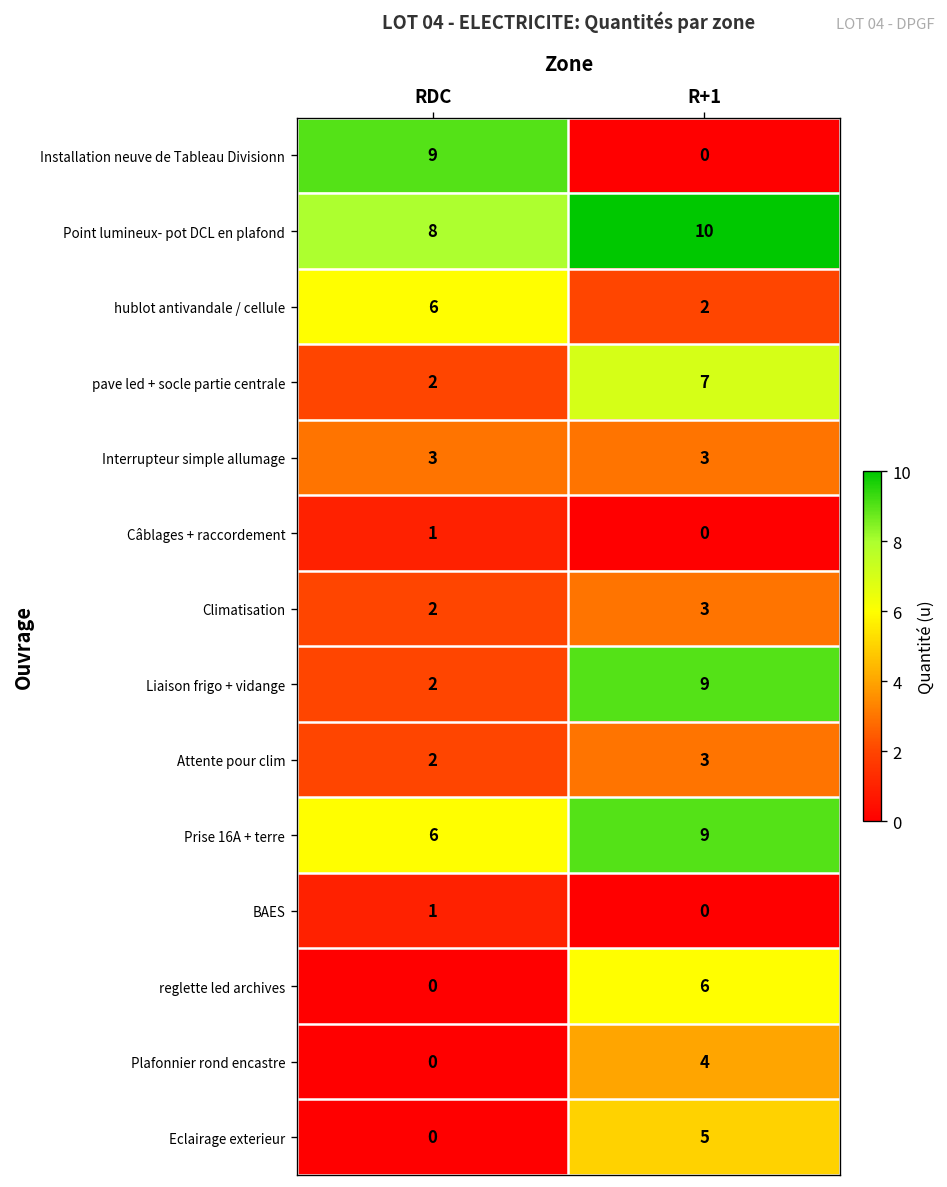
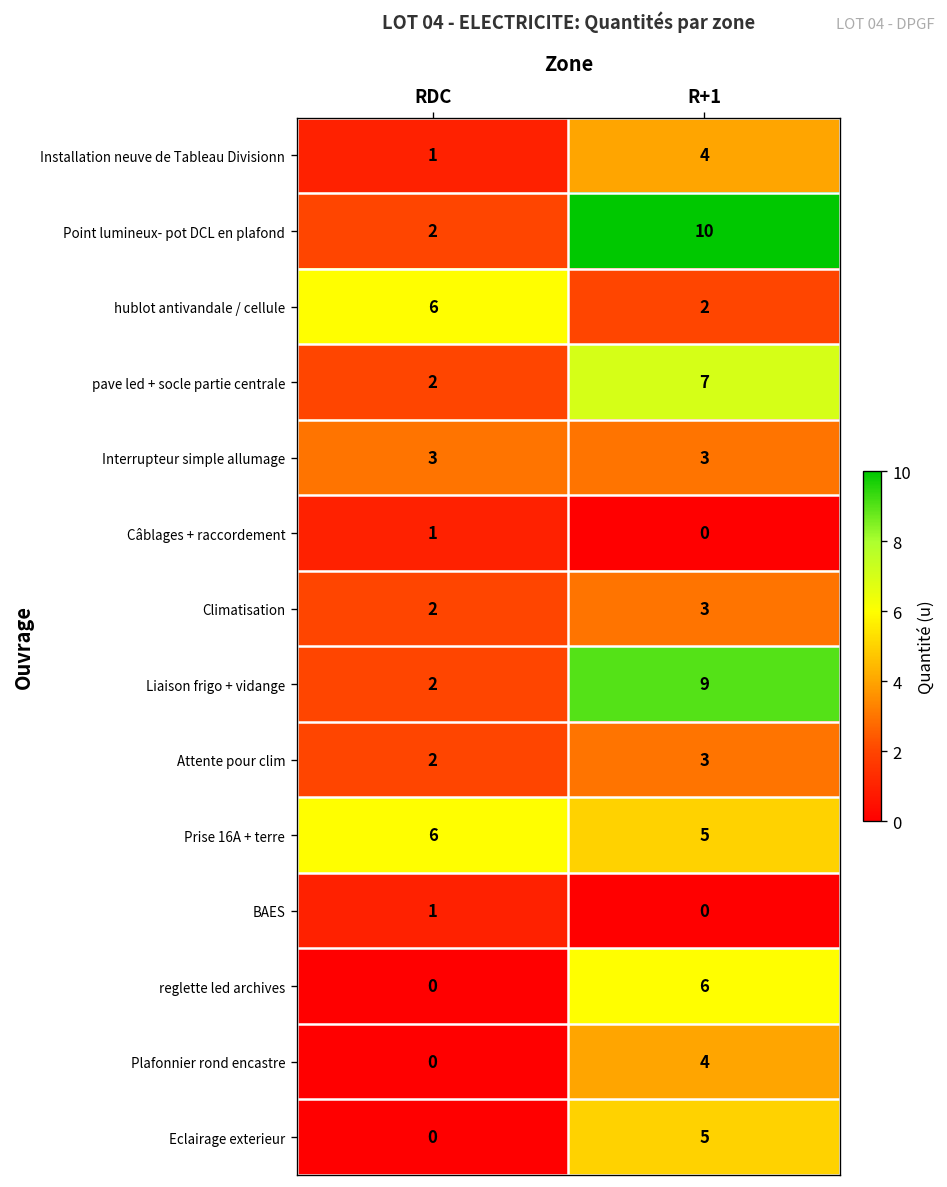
  {
    "Installation neuve de Tableau Divisionn": {
-     "RDC": 9,
-     "R+1": 0
+     "RDC": 1,
+     "R+1": 4
    },
    "Point lumineux- pot DCL en plafond": {
-     "RDC": 8,
+     "RDC": 2,
      "R+1": 10
    },
    "hublot antivandale / cellule": {
      "RDC": 6,
      "R+1": 2
    },
    "pave led + socle partie centrale": {
      "RDC": 2,
      "R+1": 7
    },
    "Interrupteur simple allumage": {
      "RDC": 3,
      "R+1": 3
    },
    "Câblages + raccordement": {
      "RDC": 1,
      "R+1": 0
    },
    "Climatisation": {
      "RDC": 2,
      "R+1": 3
    },
    "Liaison frigo + vidange": {
      "RDC": 2,
      "R+1": 9
    },
    "Attente pour clim": {
      "RDC": 2,
      "R+1": 3
    },
    "Prise 16A + terre": {
      "RDC": 6,
-     "R+1": 9
+     "R+1": 5
    },
    "BAES": {
      "RDC": 1,
      "R+1": 0
    },
    "reglette led archives": {
      "RDC": 0,
      "R+1": 6
    },
    "Plafonnier rond encastre": {
      "RDC": 0,
      "R+1": 4
    },
    "Eclairage exterieur": {
      "RDC": 0,
      "R+1": 5
    }
  }
